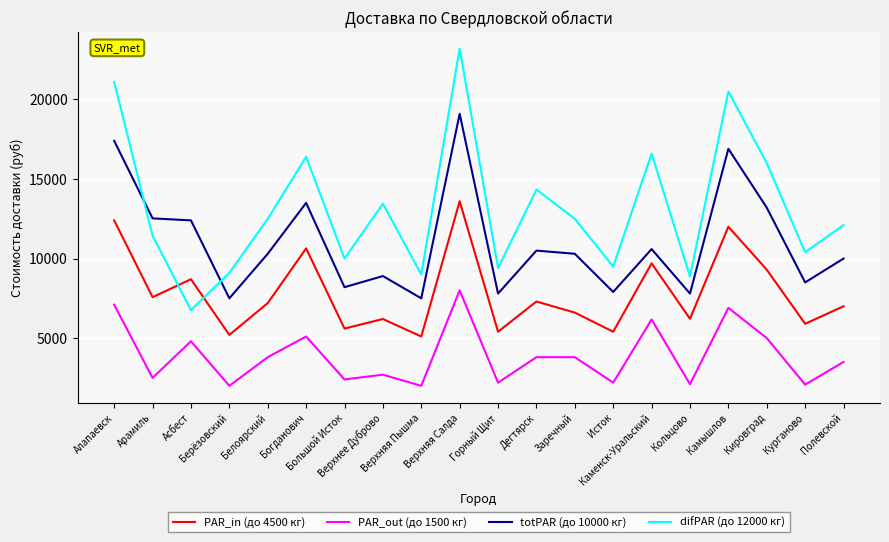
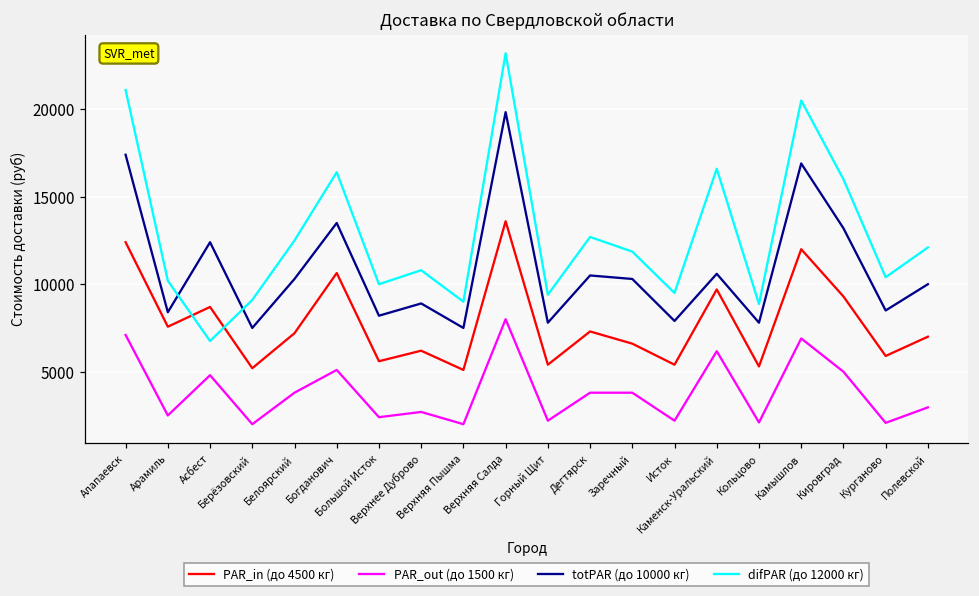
  {
    "PAR_in (до 4500 кг)": {
      "Алапаевск": 12400,
      "Арамиль": 7600,
      "Асбест": 8700,
      "Берёзовский": 5200,
      "Белоярский": 7200,
      "Богданович": 10600,
      "Большой Исток": 5600,
      "Верхнее Дуброво": 6200,
      "Верхняя Пышма": 5100,
      "Верхняя Салда": 13600,
      "Горный Щит": 5400,
      "Дегтярск": 7300,
      "Заречный": 6600,
      "Исток": 5400,
      "Каменск-Уральский": 9700,
-     "Кольцово": 6200,
+     "Кольцово": 5300,
      "Камышлов": 12000,
      "Кировград": 9300,
      "Курганово": 5900,
      "Полевской": 7000
    },
    "PAR_out (до 1500 кг)": {
      "Алапаевск": 7100,
      "Арамиль": 2500,
      "Асбест": 4800,
      "Берёзовский": 2000,
      "Белоярский": 3800,
      "Богданович": 5100,
      "Большой Исток": 2400,
      "Верхнее Дуброво": 2700,
      "Верхняя Пышма": 2000,
      "Верхняя Салда": 8000,
      "Горный Щит": 2200,
      "Дегтярск": 3800,
      "Заречный": 3800,
      "Исток": 2200,
      "Каменск-Уральский": 6200,
      "Кольцово": 2100,
      "Камышлов": 6900,
      "Кировград": 5000,
      "Курганово": 2100,
-     "Полевской": 3500
+     "Полевской": 3000
    },
    "totPAR (до 10000 кг)": {
      "Алапаевск": 17400,
-     "Арамиль": 12500,
+     "Арамиль": 8400,
      "Асбест": 12400,
      "Берёзовский": 7500,
      "Белоярский": 10300,
      "Богданович": 13500,
      "Большой Исток": 8200,
      "Верхнее Дуброво": 8900,
      "Верхняя Пышма": 7500,
-     "Верхняя Салда": 19100,
+     "Верхняя Салда": 19800,
      "Горный Щит": 7800,
      "Дегтярск": 10500,
      "Заречный": 10300,
      "Исток": 7900,
      "Каменск-Уральский": 10600,
      "Кольцово": 7800,
      "Камышлов": 16900,
      "Кировград": 13200,
      "Курганово": 8500,
      "Полевской": 10000
    },
    "difPAR (до 12000 кг)": {
      "Алапаевск": 21100,
-     "Арамиль": 11400,
+     "Арамиль": 10200,
      "Асбест": 6800,
      "Берёзовский": 9100,
      "Белоярский": 12500,
      "Богданович": 16400,
      "Большой Исток": 10000,
-     "Верхнее Дуброво": 13400,
+     "Верхнее Дуброво": 10800,
      "Верхняя Пышма": 9000,
      "Верхняя Салда": 23200,
      "Горный Щит": 9400,
-     "Дегтярск": 14300,
-     "Заречный": 12500,
+     "Дегтярск": 12700,
+     "Заречный": 11900,
      "Исток": 9500,
      "Каменск-Уральский": 16600,
      "Кольцово": 8900,
      "Камышлов": 20500,
      "Кировград": 16000,
      "Курганово": 10400,
      "Полевской": 12100
    }
  }
